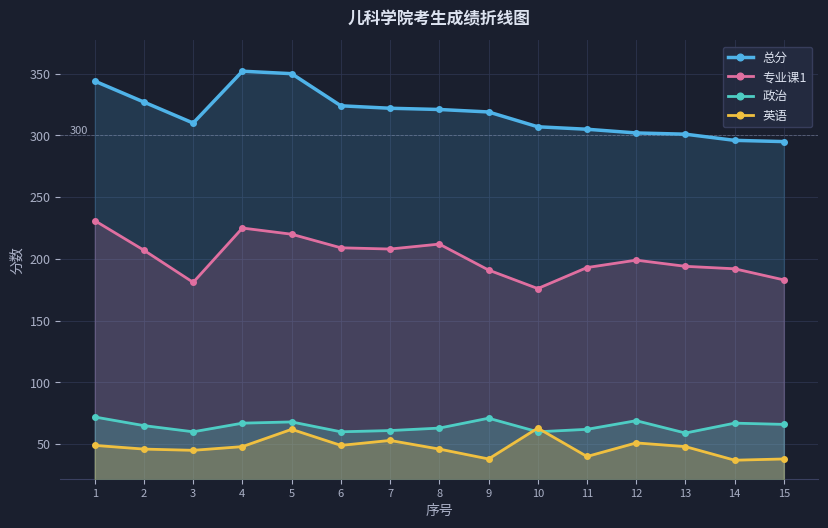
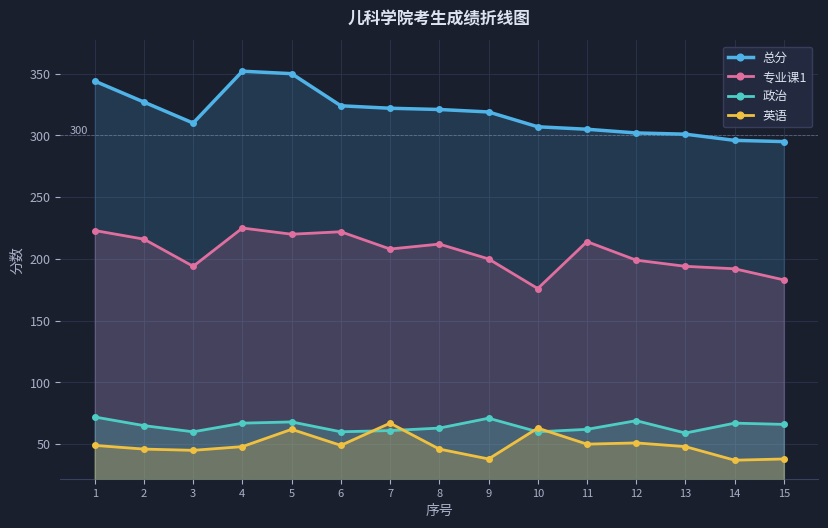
  {
    "专业课1": {
-     "1": 231,
-     "2": 207,
-     "3": 181,
+     "1": 223,
+     "2": 216,
+     "3": 194,
      "4": 225,
      "5": 220,
-     "6": 209,
+     "6": 222,
      "7": 208,
      "8": 212,
-     "9": 191,
+     "9": 200,
      "10": 176,
-     "11": 193,
+     "11": 214,
      "12": 199,
      "13": 194,
      "14": 192,
      "15": 183
    },
    "英语": {
      "1": 49,
      "2": 46,
      "3": 45,
      "4": 48,
      "5": 62,
      "6": 49,
-     "7": 53,
+     "7": 67,
      "8": 46,
      "9": 38,
      "10": 63,
-     "11": 40,
+     "11": 50,
      "12": 51,
      "13": 48,
      "14": 37,
      "15": 38
    }
  }
